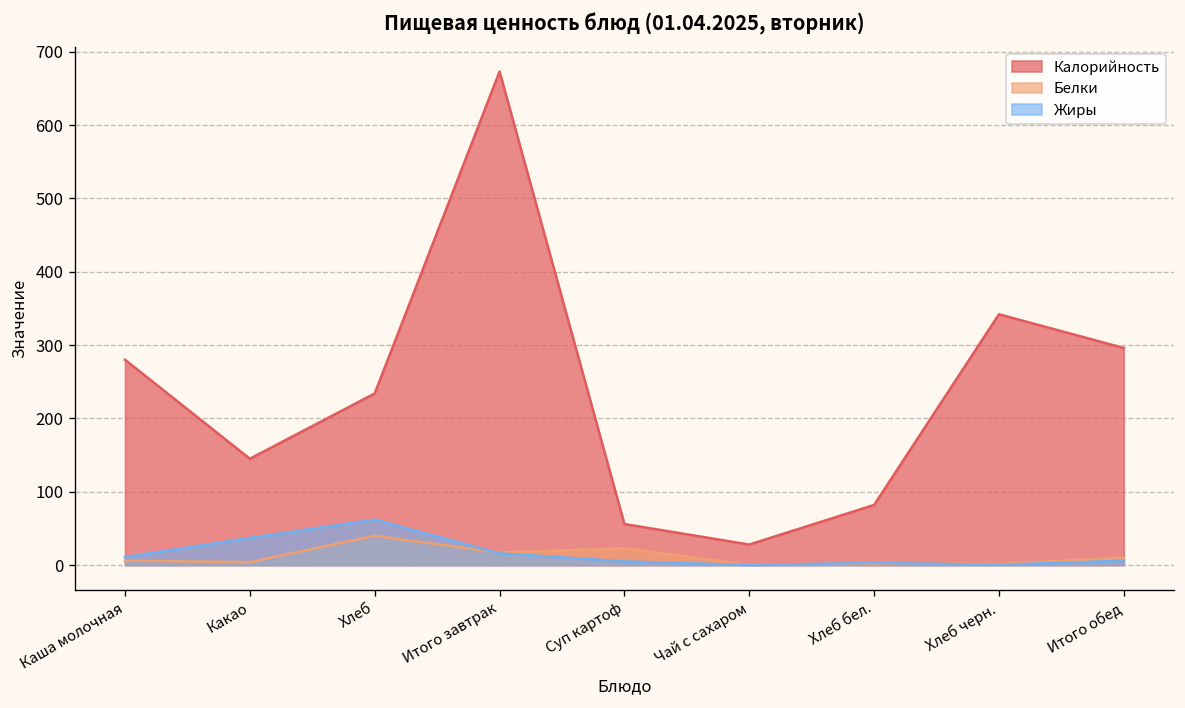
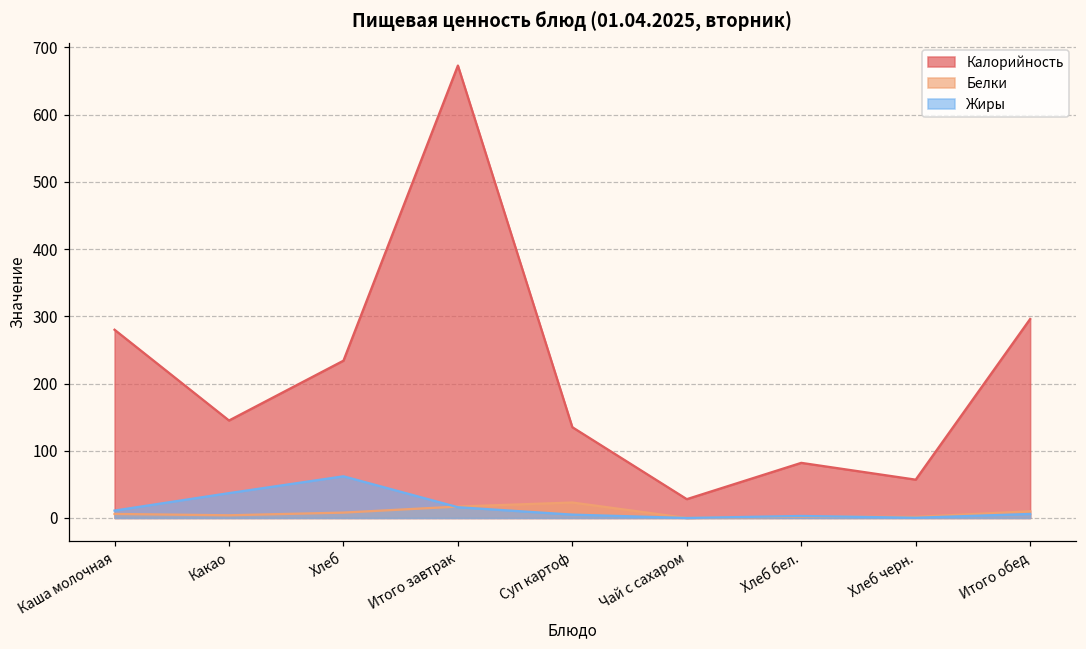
  {
    "Калорийность": {
      "Каша молочная": 280,
      "Какао": 150,
      "Хлеб": 230,
      "Итого завтрак": 670,
-     "Суп картоф": 60,
+     "Суп картоф": 140,
      "Чай с сахаром": 30,
      "Хлеб бел.": 80,
-     "Хлеб черн.": 340,
+     "Хлеб черн.": 60,
      "Итого обед": 300
    },
    "Белки": {
      "Каша молочная": 10,
      "Какао": 0,
-     "Хлеб": 40,
+     "Хлеб": 10,
      "Суп картоф": 20
    },
    "Жиры": {
      "Каша молочная": 10,
      "Какао": 40,
      "Хлеб": 60,
      "Суп картоф": 10
    }
  }
